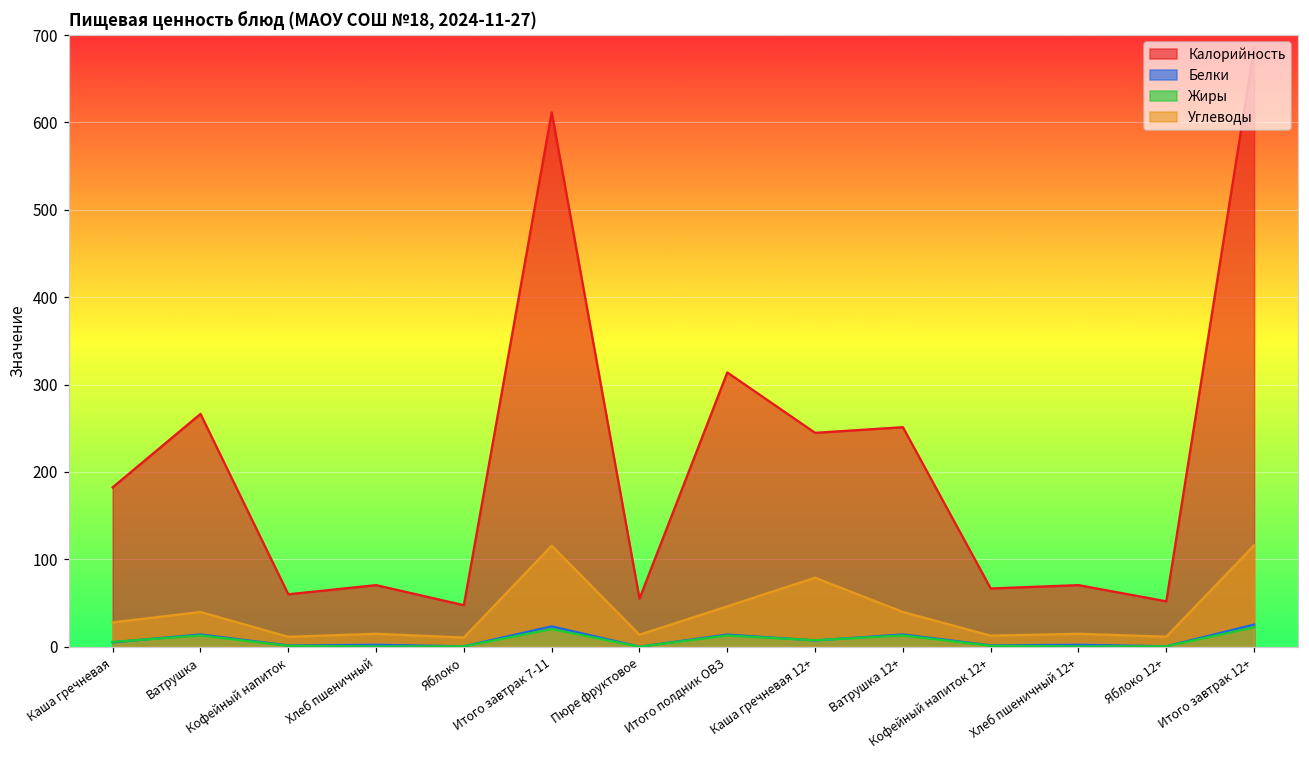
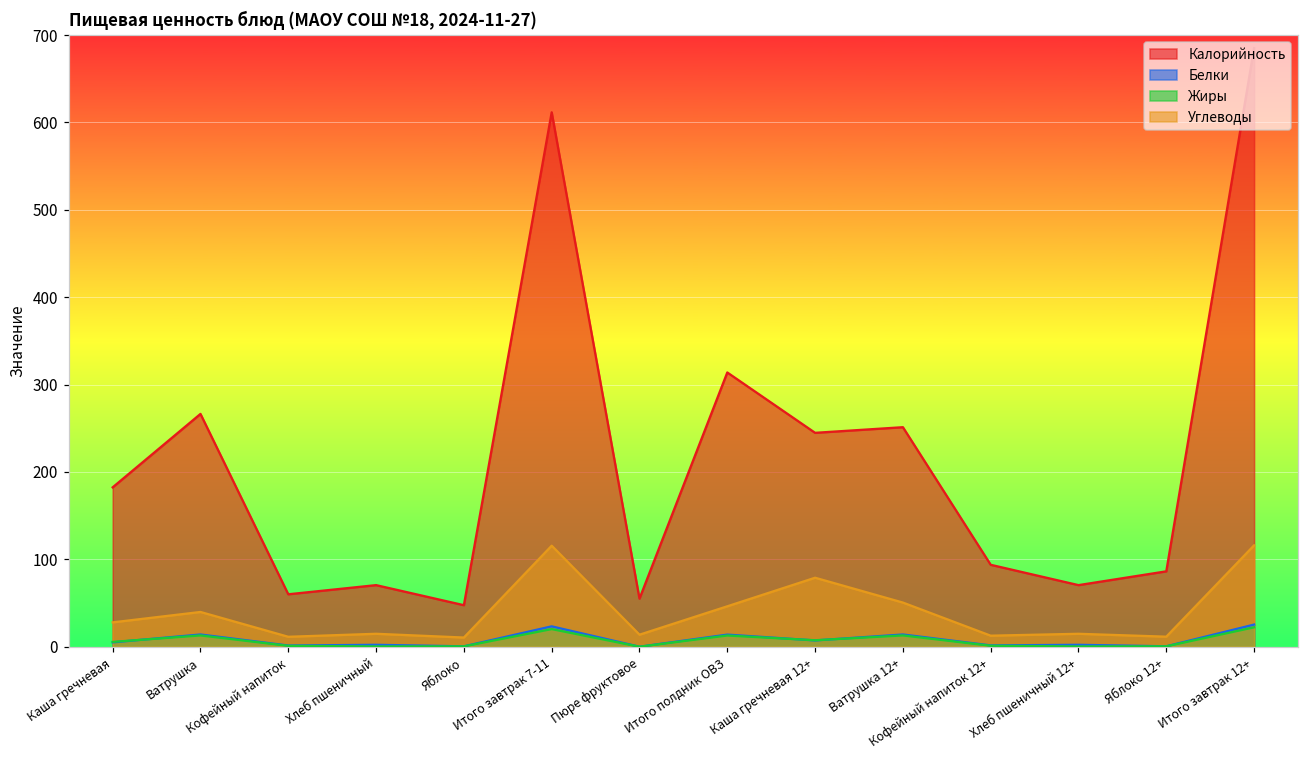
  {
    "Калорийность": {
      "Каша гречневая": 180,
      "Ватрушка": 270,
      "Кофейный напиток": 60,
      "Хлеб пшеничный": 70,
      "Яблоко": 50,
      "Итого завтрак 7-11": 610,
      "Пюре фруктовое": 60,
      "Итого полдник ОВЗ": 310,
      "Каша гречневая 12+": 240,
      "Ватрушка 12+": 250,
-     "Кофейный напиток 12+": 70,
+     "Кофейный напиток 12+": 90,
      "Хлеб пшеничный 12+": 70,
-     "Яблоко 12+": 50
+     "Яблоко 12+": 90
    },
    "Углеводы": {
      "Каша гречневая": 30,
      "Ватрушка": 40,
      "Кофейный напиток": 10,
      "Хлеб пшеничный": 10,
      "Яблоко": 10,
      "Итого завтрак 7-11": 120,
      "Пюре фруктовое": 10,
      "Итого полдник ОВЗ": 50,
      "Каша гречневая 12+": 80,
-     "Ватрушка 12+": 40,
+     "Ватрушка 12+": 50,
      "Кофейный напиток 12+": 10,
      "Хлеб пшеничный 12+": 10,
      "Яблоко 12+": 10,
      "Итого завтрак 12+": 120
    }
  }
